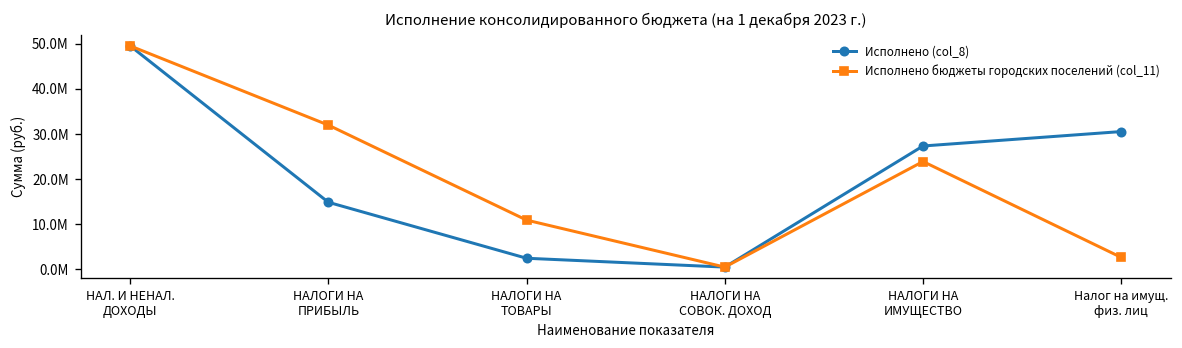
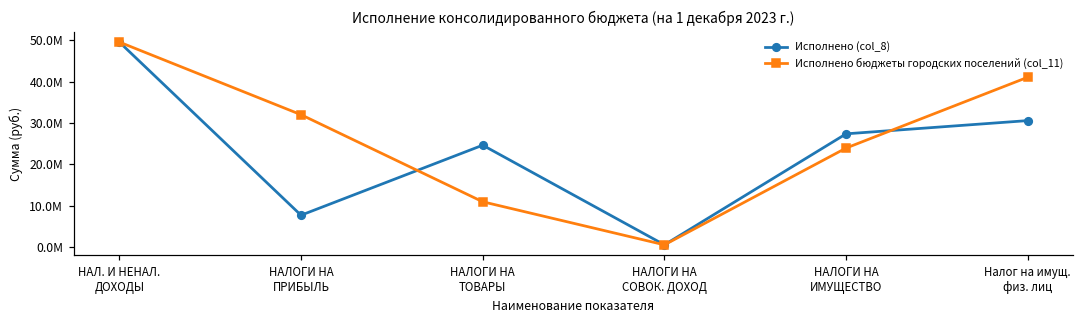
  {
    "Исполнено (col_8)": {
-     "НАЛОГИ НА ПРИБЫЛЬ": 15000000,
-     "НАЛОГИ НА ТОВАРЫ": 2000000,
+     "НАЛОГИ НА ПРИБЫЛЬ": 8000000,
+     "НАЛОГИ НА ТОВАРЫ": 25000000,
      "НАЛОГИ НА ИМУЩЕСТВО": 27000000,
      "Налог на имущ. физ. лиц": 31000000
    },
    "Исполнено бюджеты городских поселений (col_11)": {
      "НАЛОГИ НА ПРИБЫЛЬ": 32000000,
      "НАЛОГИ НА ТОВАРЫ": 11000000,
      "НАЛОГИ НА ИМУЩЕСТВО": 24000000,
-     "Налог на имущ. физ. лиц": 3000000
+     "Налог на имущ. физ. лиц": 41000000
    }
  }
